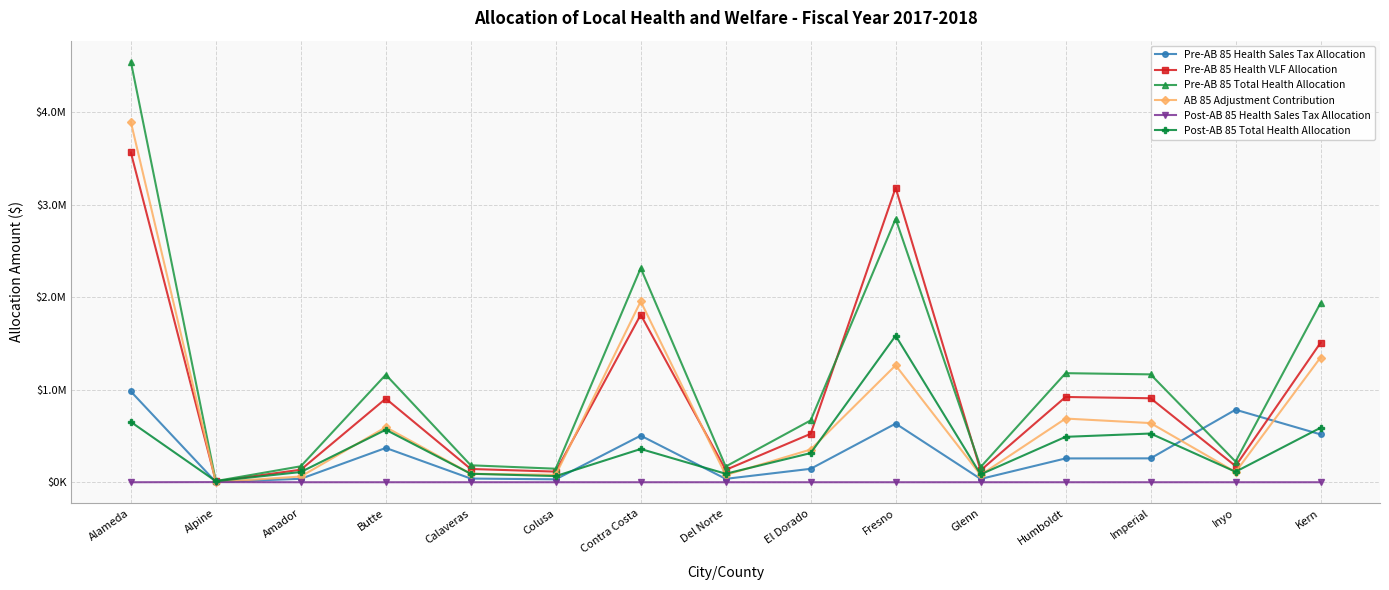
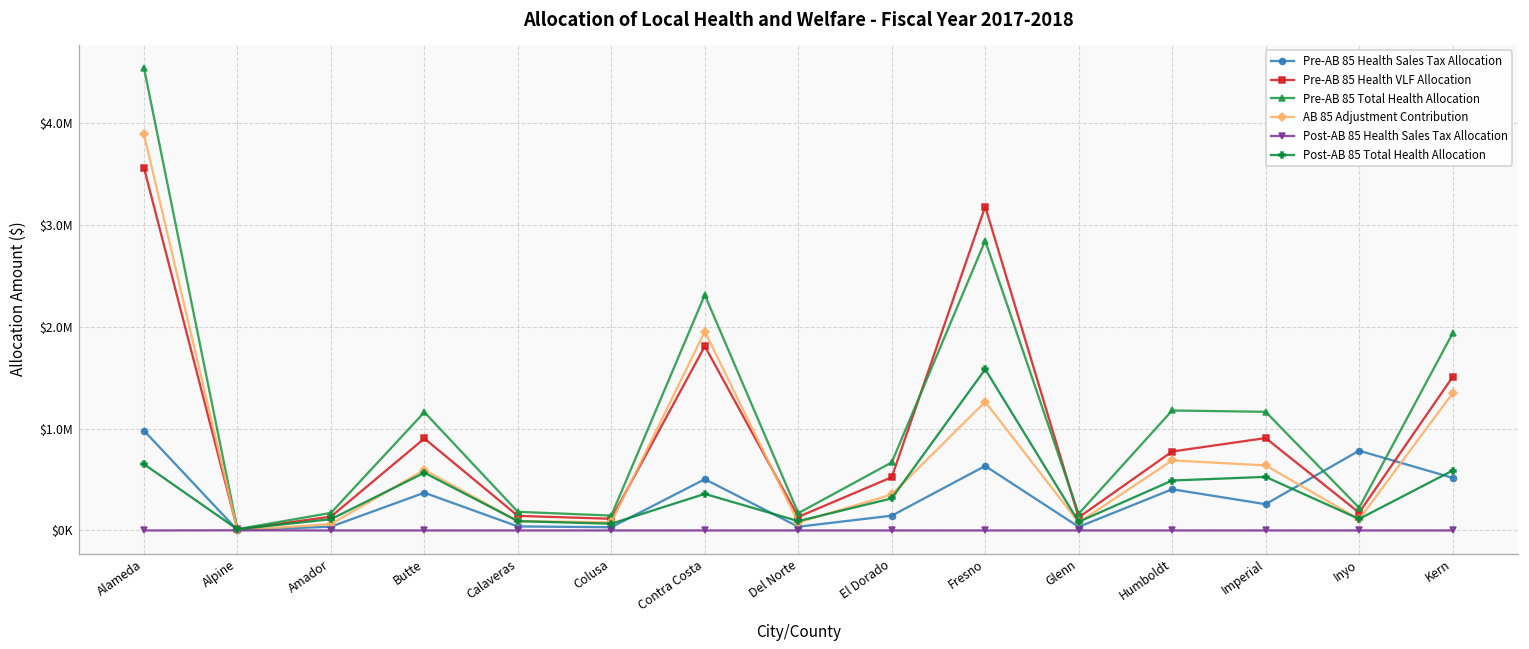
  {
    "Pre-AB 85 Health Sales Tax Allocation": {
      "Alameda": "$1000000",
      "Butte": "$400000",
      "Calaveras": "$0",
      "Colusa": "$0",
      "Contra Costa": "$500000",
      "Del Norte": "$0",
      "El Dorado": "$100000",
      "Fresno": "$600000",
      "Glenn": "$0",
-     "Humboldt": "$300000",
+     "Humboldt": "$400000",
      "Imperial": "$300000",
      "Inyo": "$800000",
      "Kern": "$500000"
    },
    "Pre-AB 85 Health VLF Allocation": {
      "Alameda": "$3600000",
      "Butte": "$900000",
      "Calaveras": "$100000",
      "Colusa": "$100000",
      "Contra Costa": "$1800000",
      "Del Norte": "$100000",
      "El Dorado": "$500000",
      "Fresno": "$3200000",
      "Glenn": "$100000",
-     "Humboldt": "$900000",
+     "Humboldt": "$800000",
      "Imperial": "$900000",
      "Inyo": "$200000",
      "Kern": "$1500000"
    },
    "AB 85 Adjustment Contribution": {
      "Alameda": "$3900000",
      "Butte": "$600000",
      "Contra Costa": "$2000000",
      "El Dorado": "$400000",
      "Fresno": "$1300000",
      "Humboldt": "$700000",
      "Imperial": "$600000",
      "Kern": "$1300000"
    },
    "Post-AB 85 Health Sales Tax Allocation": {
      "Alameda": "$0",
      "Amador": "$0",
      "Butte": "$0",
      "Calaveras": "$0",
      "Colusa": "$0",
      "Contra Costa": "$0",
      "Del Norte": "$0",
      "El Dorado": "$0",
      "Fresno": "$0",
      "Glenn": "$0",
      "Humboldt": "$0",
      "Imperial": "$0",
      "Inyo": "$0",
      "Kern": "$0"
    }
  }
